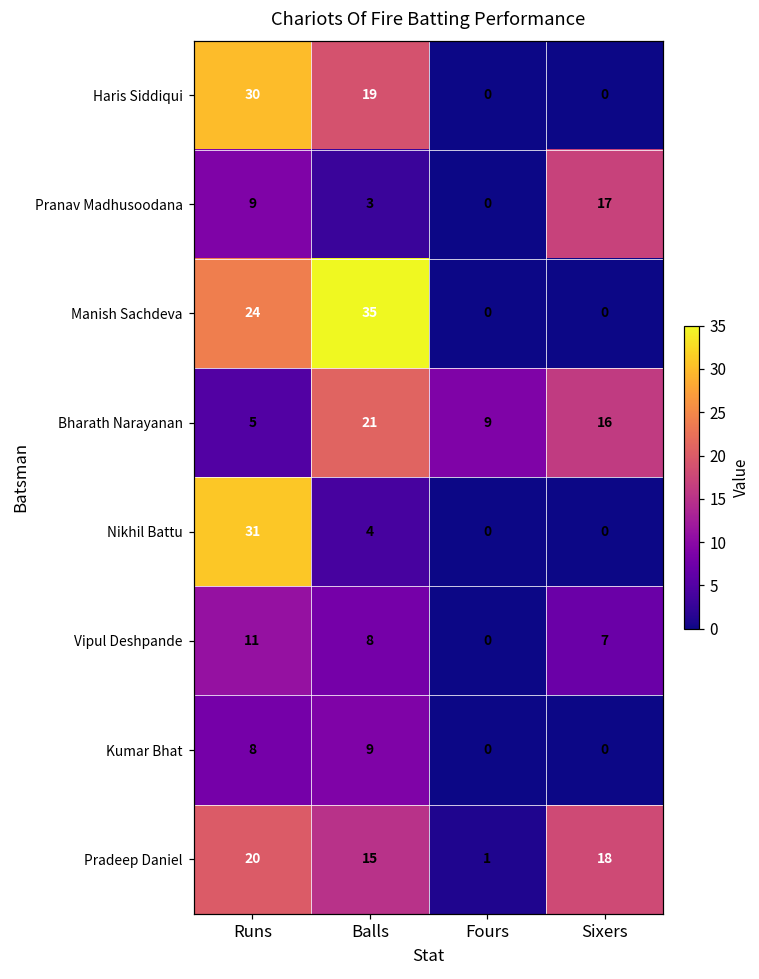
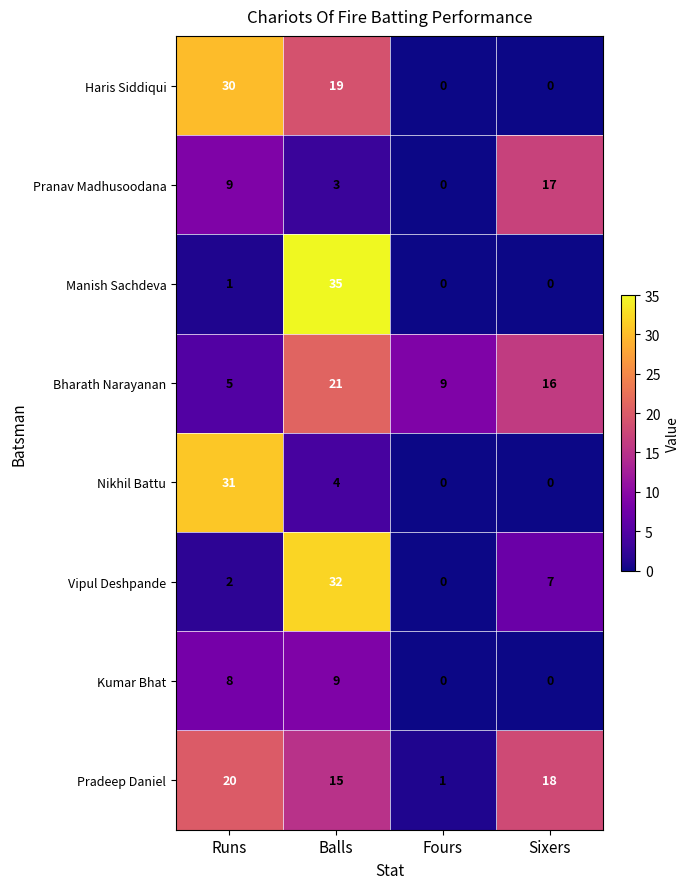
  {
    "Haris Siddiqui": {
      "Runs": 30,
      "Balls": 19,
      "Fours": 0,
      "Sixers": 0
    },
    "Pranav Madhusoodana": {
      "Runs": 9,
      "Balls": 3,
      "Fours": 0,
      "Sixers": 17
    },
    "Manish Sachdeva": {
-     "Runs": 24,
+     "Runs": 1,
      "Balls": 35,
      "Fours": 0,
      "Sixers": 0
    },
    "Bharath Narayanan": {
      "Runs": 5,
      "Balls": 21,
      "Fours": 9,
      "Sixers": 16
    },
    "Nikhil Battu": {
      "Runs": 31,
      "Balls": 4,
      "Fours": 0,
      "Sixers": 0
    },
    "Vipul Deshpande": {
-     "Runs": 11,
-     "Balls": 8,
+     "Runs": 2,
+     "Balls": 32,
      "Fours": 0,
      "Sixers": 7
    },
    "Kumar Bhat": {
      "Runs": 8,
      "Balls": 9,
      "Fours": 0,
      "Sixers": 0
    },
    "Pradeep Daniel": {
      "Runs": 20,
      "Balls": 15,
      "Fours": 1,
      "Sixers": 18
    }
  }
